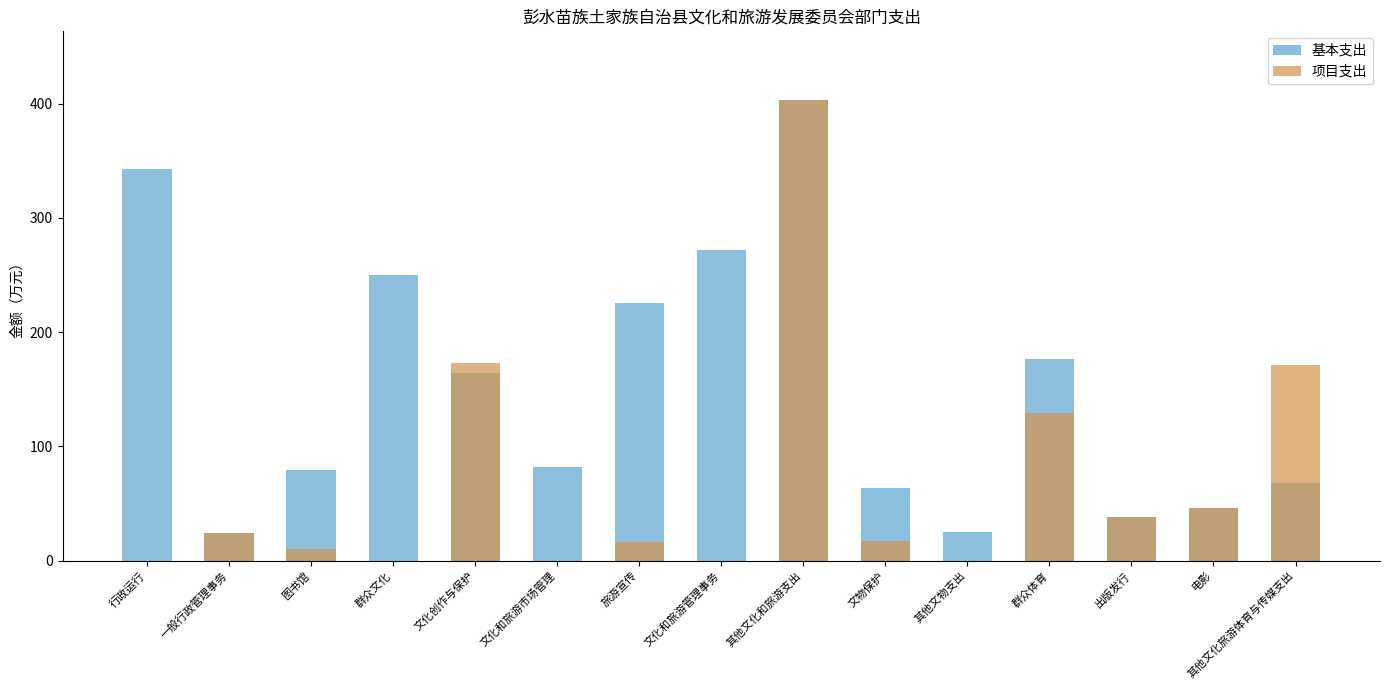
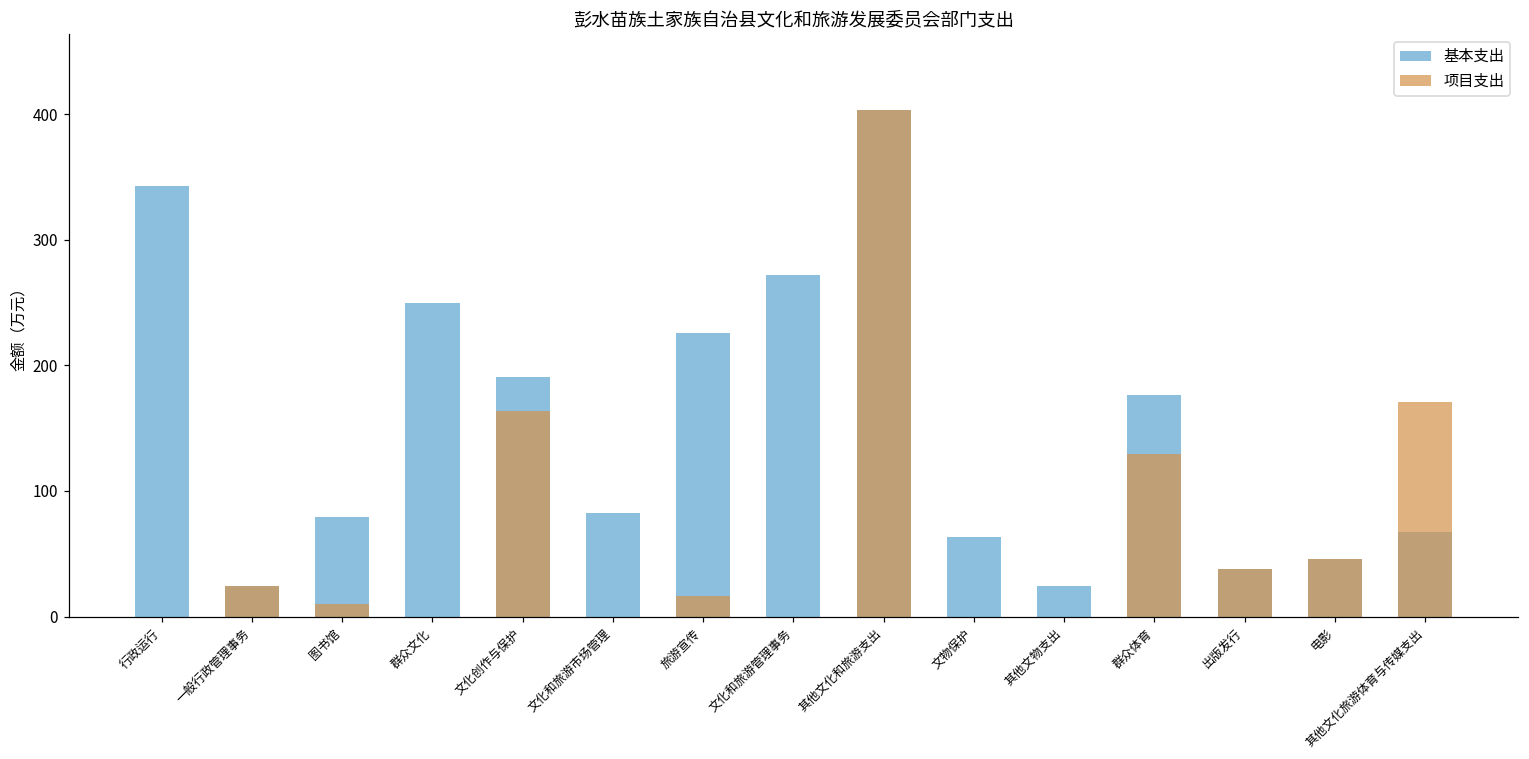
  {
    "基本支出": {
      "行政运行": 343,
      "一般行政管理事务": 24,
      "图书馆": 79,
      "群众文化": 250,
-     "文化创作与保护": 164,
+     "文化创作与保护": 191,
      "文化和旅游市场管理": 82,
      "旅游宣传": 226,
      "文化和旅游管理事务": 272,
      "其他文化和旅游支出": 403,
      "文物保护": 63,
      "其他文物支出": 25,
      "群众体育": 177,
      "出版发行": 38,
      "电影": 46
    },
    "项目支出": {
      "行政运行": 0,
      "一般行政管理事务": 24,
      "群众文化": 0,
-     "文化创作与保护": 173,
+     "文化创作与保护": 164,
      "文化和旅游市场管理": 0,
      "文化和旅游管理事务": 0,
      "其他文化和旅游支出": 403,
-     "文物保护": 17,
+     "文物保护": 0,
      "其他文物支出": 0,
      "出版发行": 38,
      "电影": 46,
      "其他文化旅游体育与传媒支出": 171
    }
  }
